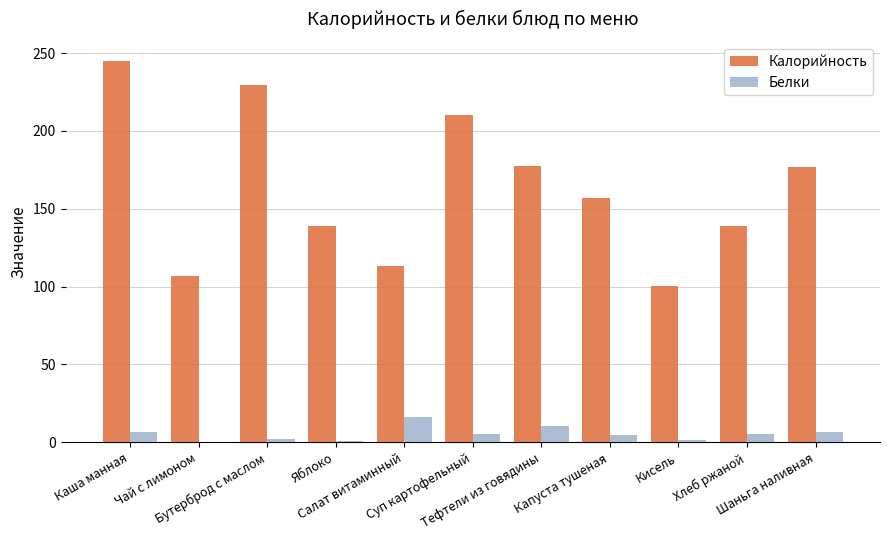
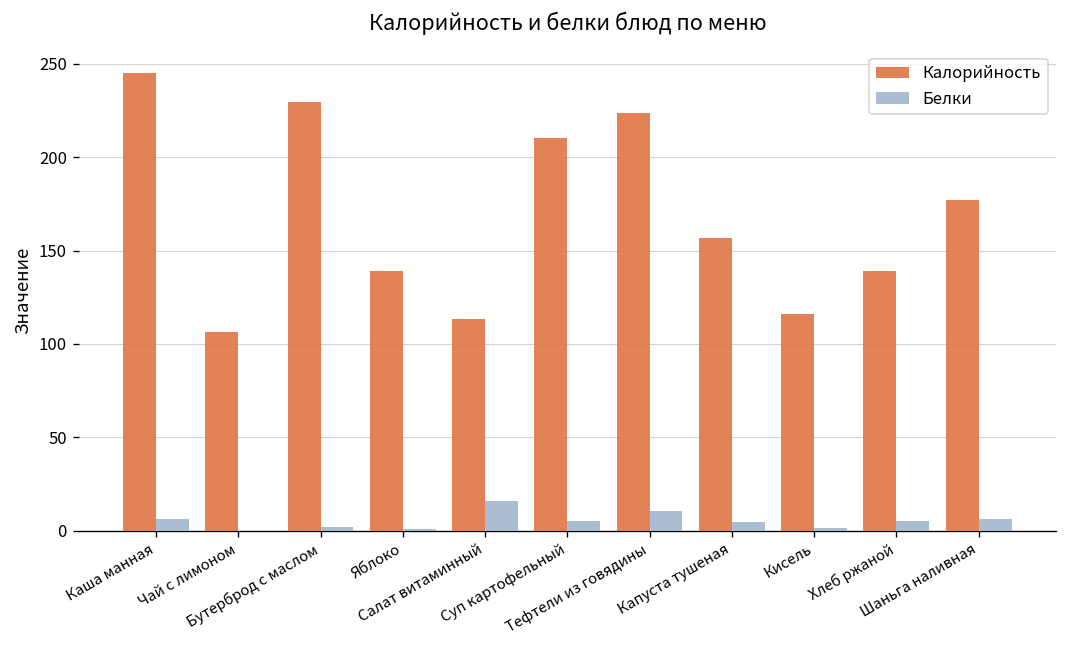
  {
    "Калорийность": {
      "Каша манная": 245,
      "Чай с лимоном": 107,
      "Бутерброд с маслом": 230,
      "Яблоко": 139,
      "Салат витаминный": 114,
      "Суп картофельный": 210,
-     "Тефтели из говядины": 178,
+     "Тефтели из говядины": 224,
      "Капуста тушеная": 157,
-     "Кисель": 101,
+     "Кисель": 116,
      "Хлеб ржаной": 139,
      "Шаньга наливная": 177
    },
    "Белки": {
      "Каша манная": 7,
      "Бутерброд с маслом": 2,
      "Салат витаминный": 16,
      "Суп картофельный": 5,
      "Тефтели из говядины": 10,
      "Капуста тушеная": 5,
      "Хлеб ржаной": 5,
      "Шаньга наливная": 7
    }
  }
